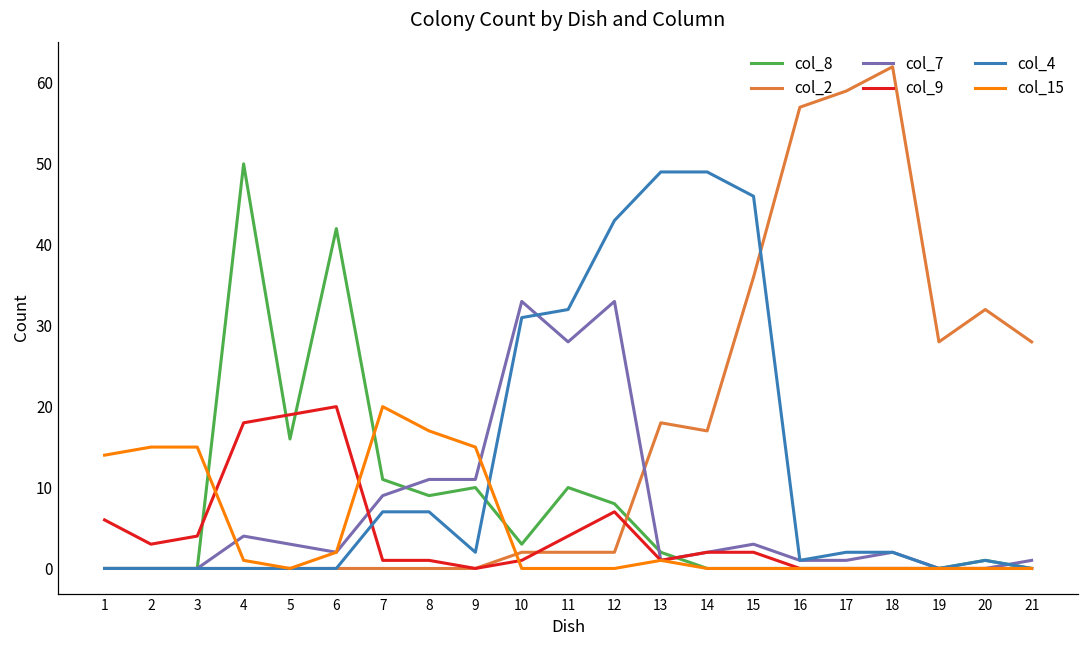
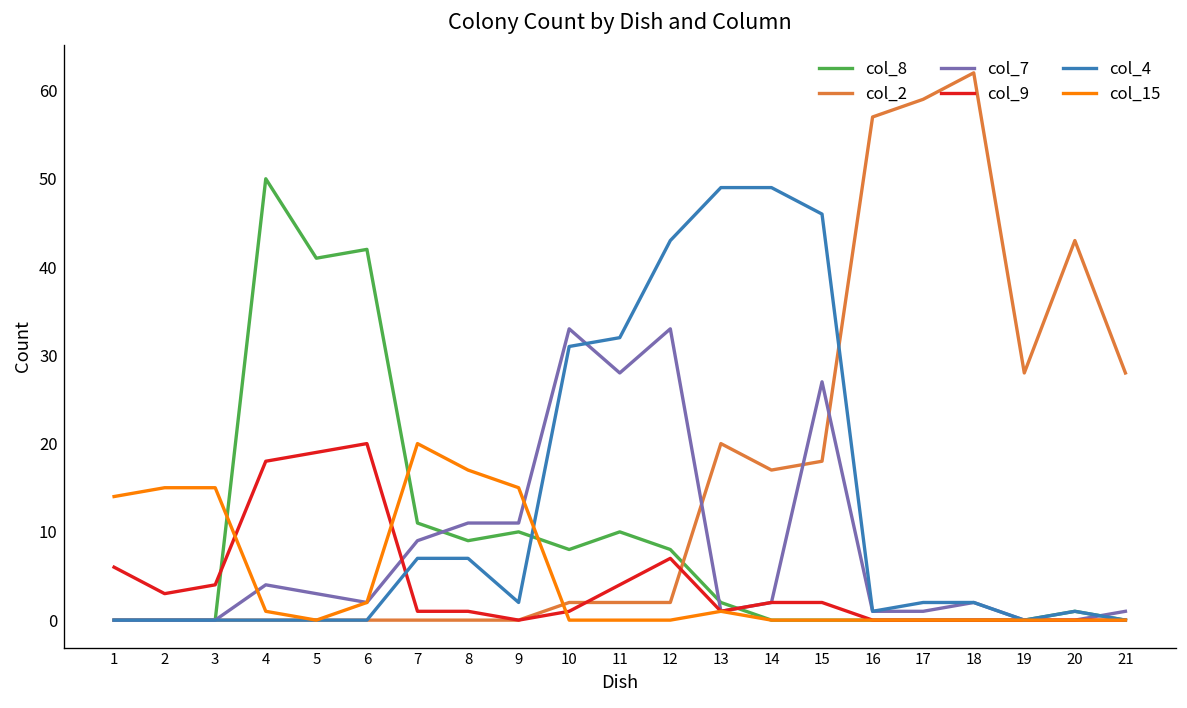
  {
    "col_8": {
      "4": 50,
-     "5": 16,
+     "5": 41,
      "6": 42,
      "7": 11,
      "8": 9,
      "9": 10,
-     "10": 3,
+     "10": 8,
      "11": 10,
      "12": 8,
      "13": 2
    },
    "col_2": {
      "7": 0,
      "8": 0,
      "10": 2,
      "11": 2,
      "12": 2,
-     "13": 18,
+     "13": 20,
      "14": 17,
-     "15": 36,
+     "15": 18,
      "16": 57,
      "17": 59,
      "18": 62,
      "19": 28,
-     "20": 32,
+     "20": 43,
      "21": 28
    },
    "col_7": {
      "4": 4,
      "5": 3,
      "7": 9,
      "8": 11,
      "9": 11,
      "10": 33,
      "11": 28,
      "12": 33,
-     "15": 3,
+     "15": 27,
      "17": 1,
      "21": 1
    },
    "col_9": {
      "1": 6,
      "2": 3,
      "3": 4,
      "4": 18,
      "5": 19,
      "6": 20,
      "7": 1,
      "8": 1,
      "10": 1,
      "11": 4,
      "12": 7,
      "15": 2
    },
    "col_4": {
      "7": 7,
      "8": 7,
      "9": 2,
      "10": 31,
      "11": 32,
      "12": 43,
      "13": 49,
      "14": 49,
      "15": 46,
      "17": 2
    },
    "col_15": {
      "1": 14,
      "2": 15,
      "3": 15,
      "4": 1,
      "7": 20,
      "8": 17,
      "9": 15,
      "10": 0,
      "11": 0,
      "12": 0
    }
  }
